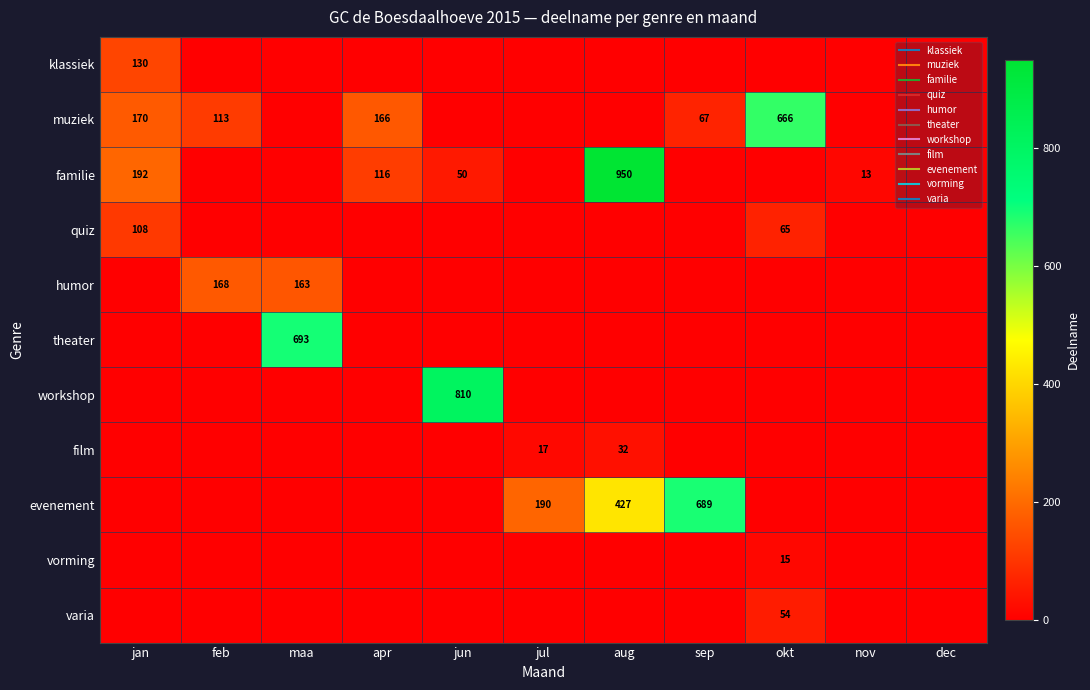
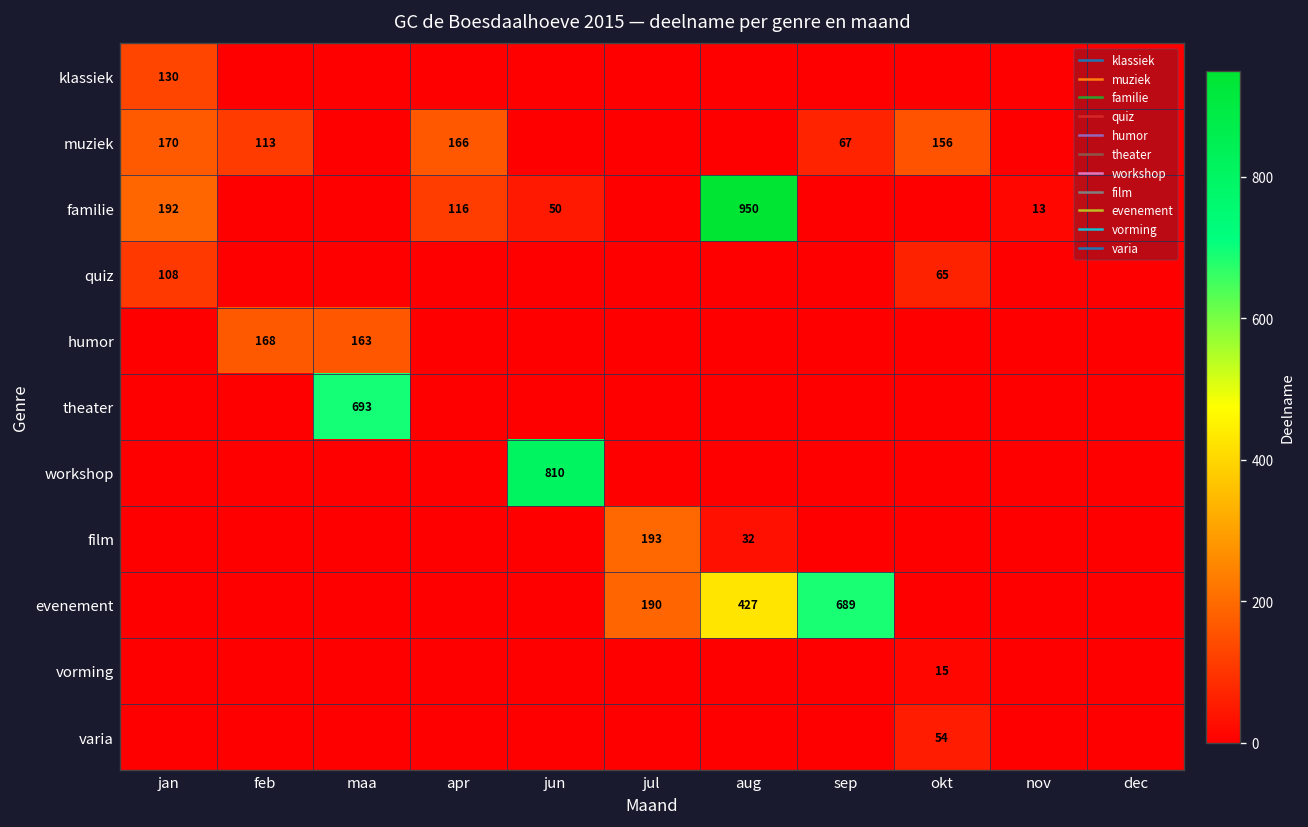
  {
    "klassiek": {
      "jan": 130
    },
    "muziek": {
      "jan": 170,
      "feb": 113,
      "apr": 166,
      "sep": 67,
-     "okt": 666
+     "okt": 156
    },
    "familie": {
      "jan": 192,
      "apr": 116,
      "jun": 50,
      "aug": 950,
      "nov": 13
    },
    "quiz": {
      "jan": 108,
      "okt": 65
    },
    "humor": {
      "feb": 168,
      "maa": 163
    },
    "theater": {
      "maa": 693
    },
    "workshop": {
      "jun": 810
    },
    "film": {
-     "jul": 17,
+     "jul": 193,
      "aug": 32
    },
    "evenement": {
      "jul": 190,
      "aug": 427,
      "sep": 689
    },
    "vorming": {
      "okt": 15
    },
    "varia": {
      "okt": 54
    }
  }
